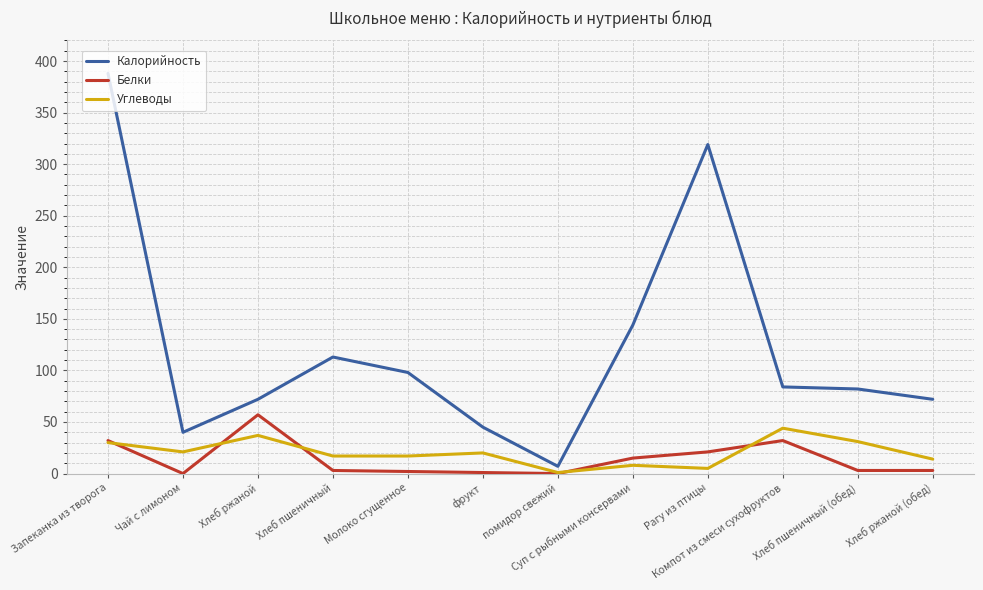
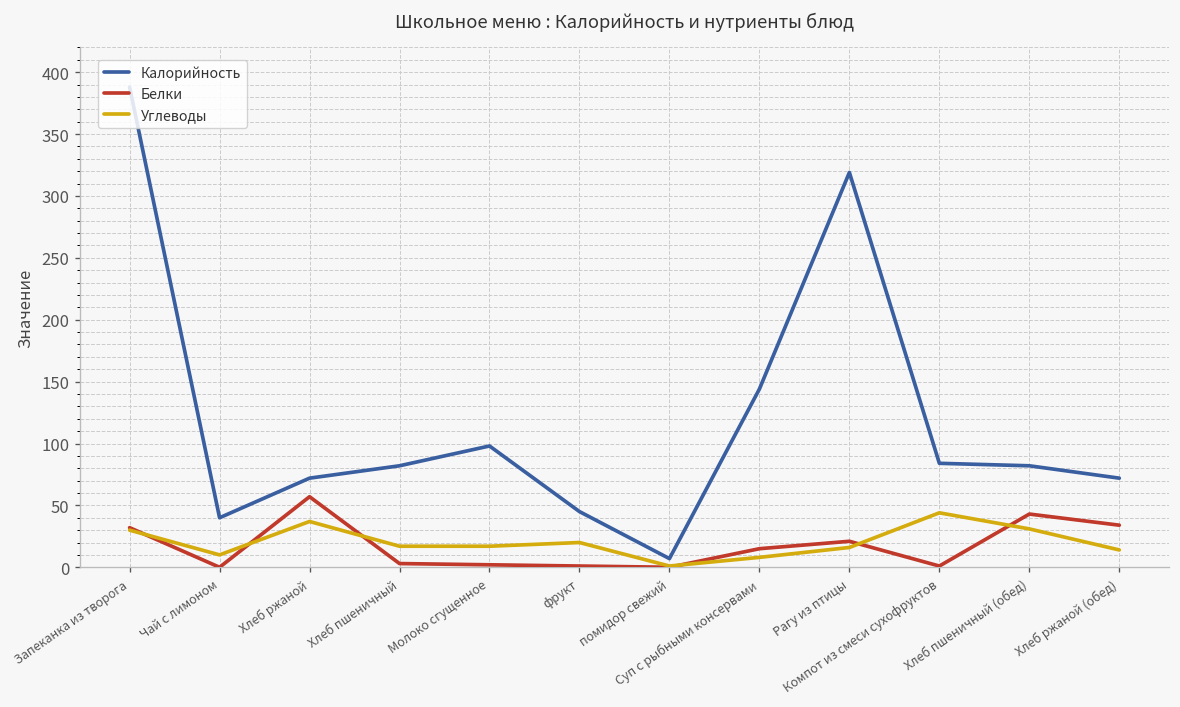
  {
    "Калорийность": {
      "Чай с лимоном": 40,
      "Хлеб ржаной": 72,
-     "Хлеб пшеничный": 113,
+     "Хлеб пшеничный": 82,
      "Молоко сгущенное": 98,
      "фрукт": 45,
      "помидор свежий": 7,
      "Суп с рыбными консервами": 144,
      "Рагу из птицы": 319,
      "Компот из смеси сухофруктов": 84,
      "Хлеб пшеничный (обед)": 82,
      "Хлеб ржаной (обед)": 72
    },
    "Белки": {
      "Чай с лимоном": 0,
      "Хлеб ржаной": 57,
      "Хлеб пшеничный": 3,
      "Молоко сгущенное": 2,
      "фрукт": 1,
      "Суп с рыбными консервами": 15,
      "Рагу из птицы": 21,
-     "Компот из смеси сухофруктов": 32,
-     "Хлеб пшеничный (обед)": 3,
-     "Хлеб ржаной (обед)": 3
+     "Компот из смеси сухофруктов": 1,
+     "Хлеб пшеничный (обед)": 43,
+     "Хлеб ржаной (обед)": 34
    },
    "Углеводы": {
-     "Чай с лимоном": 21,
+     "Чай с лимоном": 10,
      "Хлеб ржаной": 37,
      "Хлеб пшеничный": 17,
      "Молоко сгущенное": 17,
      "фрукт": 20,
      "Суп с рыбными консервами": 8,
-     "Рагу из птицы": 5,
+     "Рагу из птицы": 16,
      "Компот из смеси сухофруктов": 44,
      "Хлеб пшеничный (обед)": 31,
      "Хлеб ржаной (обед)": 14
    }
  }
